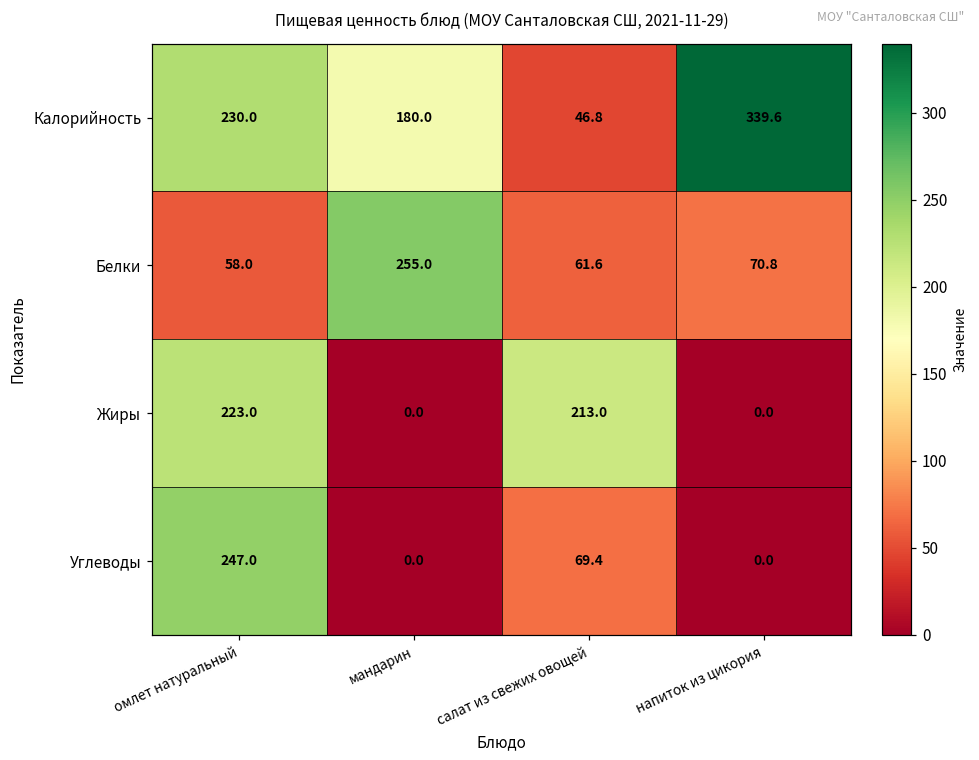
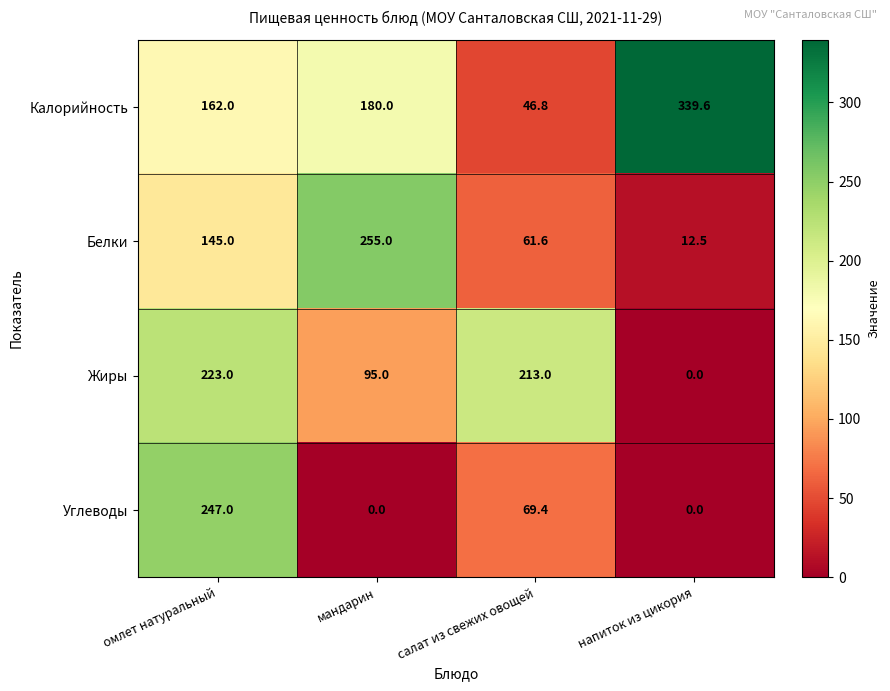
  {
    "Калорийность": {
-     "омлет натуральный": 230.0,
+     "омлет натуральный": 162.0,
      "мандарин": 180.0,
      "салат из свежих овощей": 46.8,
      "напиток из цикория": 339.6
    },
    "Белки": {
-     "омлет натуральный": 58.0,
+     "омлет натуральный": 145.0,
      "мандарин": 255.0,
      "салат из свежих овощей": 61.6,
-     "напиток из цикория": 70.8
+     "напиток из цикория": 12.5
    },
    "Жиры": {
      "омлет натуральный": 223.0,
-     "мандарин": 0.0,
+     "мандарин": 95.0,
      "салат из свежих овощей": 213.0,
      "напиток из цикория": 0.0
    },
    "Углеводы": {
      "омлет натуральный": 247.0,
      "мандарин": 0.0,
      "салат из свежих овощей": 69.4,
      "напиток из цикория": 0.0
    }
  }
